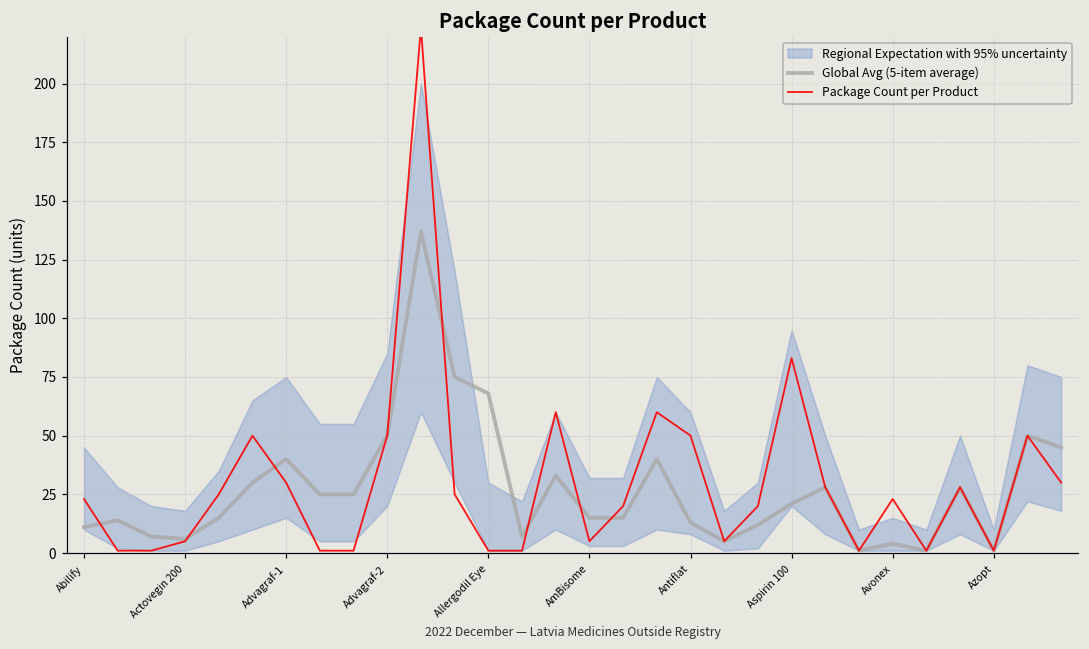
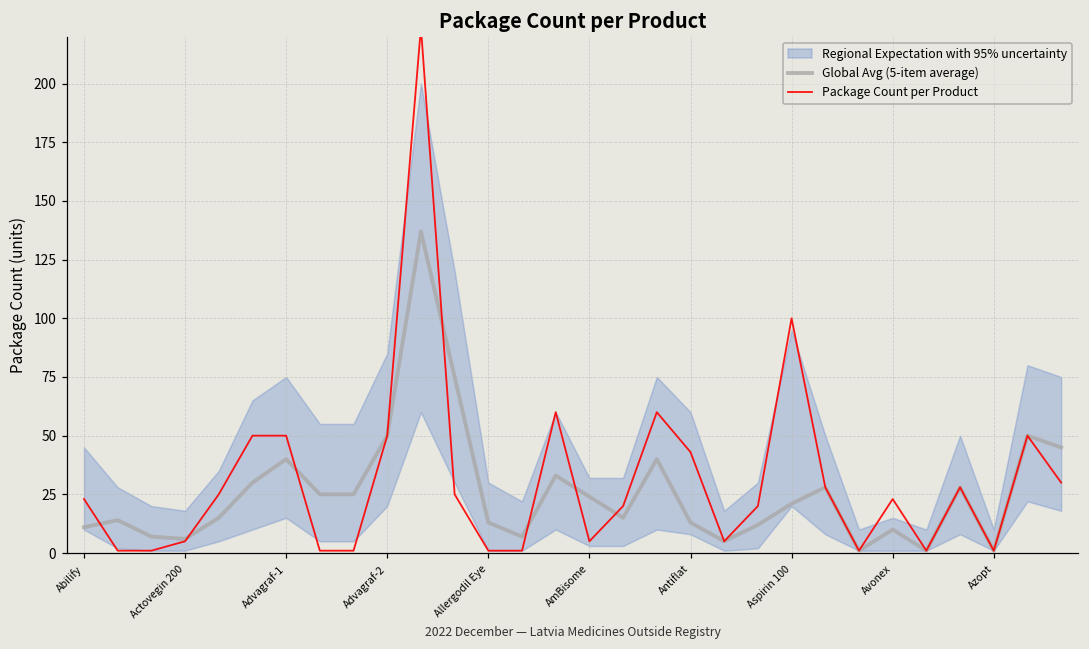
  {
    "Global Avg (5-item average)": {
      "Abilify": 11,
      "Advagraf-1": 40,
-     "Allergodil Eye": 68,
-     "AmBisome": 15,
+     "Allergodil Eye": 13,
+     "AmBisome": 24,
      "Antiflat": 13,
      "Aspirin 100": 21,
-     "Avonex": 4
+     "Avonex": 10
    },
    "Package Count per Product": {
      "Abilify": 23,
-     "Advagraf-1": 30,
+     "Advagraf-1": 50,
      "Allergodil Eye": 1,
      "AmBisome": 5,
-     "Antiflat": 50,
-     "Aspirin 100": 83,
+     "Antiflat": 43,
+     "Aspirin 100": 100,
      "Avonex": 23
    }
  }
